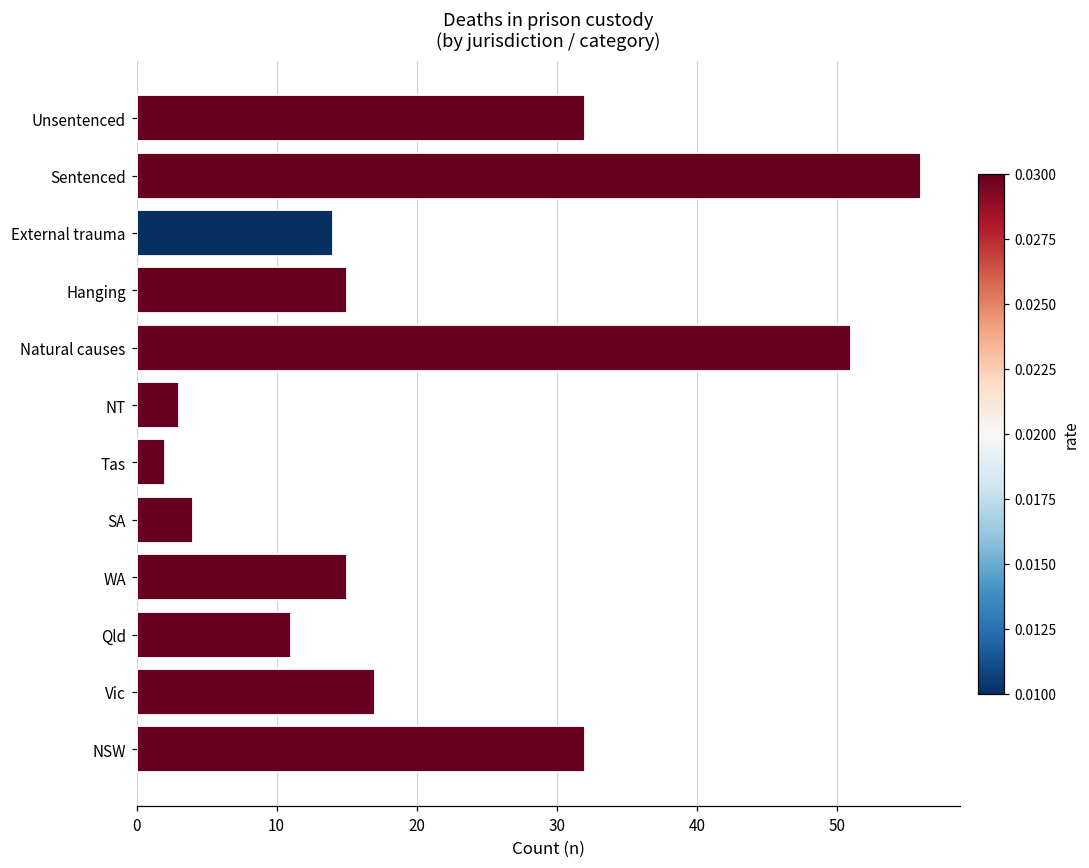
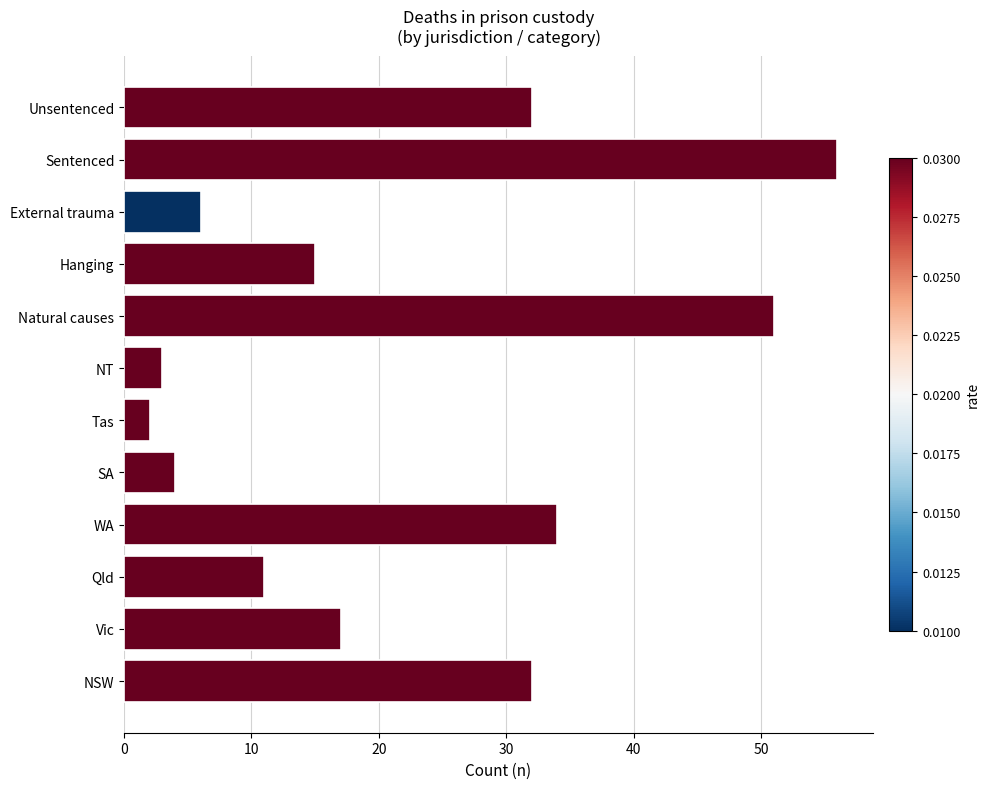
  {
    "Unsentenced": 32,
    "Sentenced": 56,
-   "External trauma": 14,
+   "External trauma": 6,
    "Hanging": 15,
    "Natural causes": 51,
    "NT": 3,
    "Tas": 2,
    "SA": 4,
-   "WA": 15,
+   "WA": 34,
    "Qld": 11,
    "Vic": 17,
    "NSW": 32
  }
